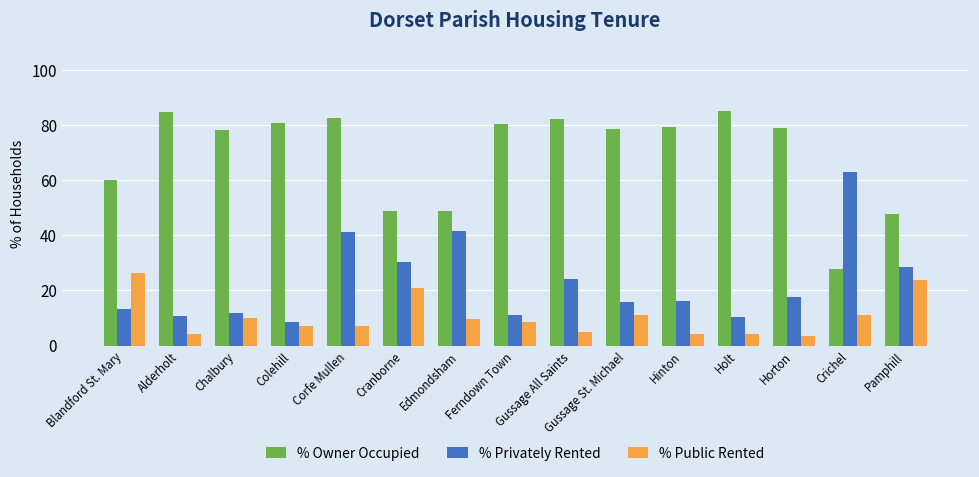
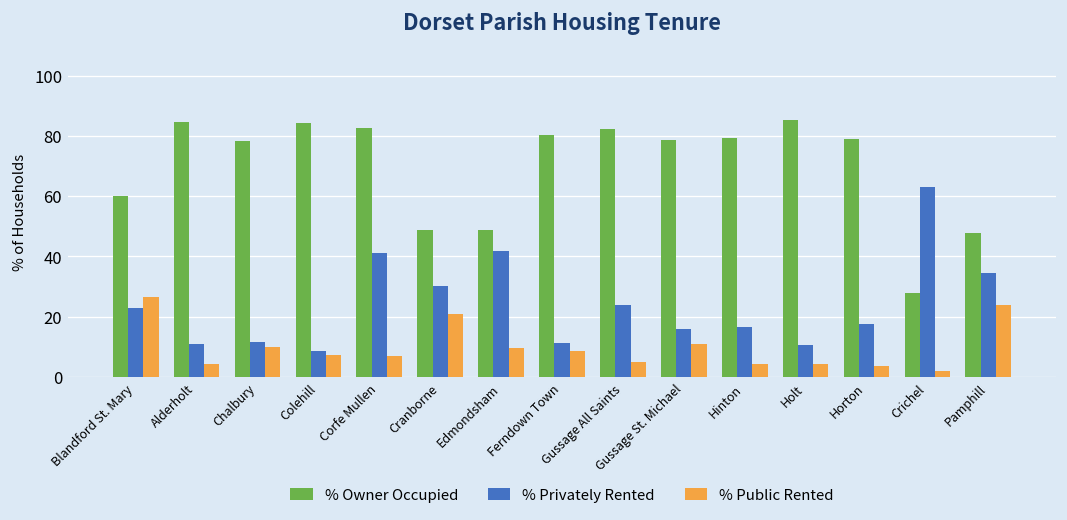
  {
    "% Owner Occupied": {
      "Blandford St. Mary": 60,
      "Alderholt": 85,
      "Chalbury": 78,
-     "Colehill": 81,
+     "Colehill": 84,
      "Corfe Mullen": 83,
      "Cranborne": 49,
      "Edmondsham": 49,
      "Ferndown Town": 80,
      "Gussage All Saints": 82,
      "Gussage St. Michael": 79,
      "Hinton": 80,
      "Holt": 85,
      "Horton": 79,
      "Crichel": 28,
      "Pamphill": 48
    },
    "% Privately Rented": {
-     "Blandford St. Mary": 13,
+     "Blandford St. Mary": 23,
      "Alderholt": 11,
      "Chalbury": 12,
      "Colehill": 8,
      "Corfe Mullen": 41,
      "Cranborne": 30,
      "Edmondsham": 42,
      "Ferndown Town": 11,
      "Gussage All Saints": 24,
      "Gussage St. Michael": 16,
      "Hinton": 16,
      "Holt": 11,
      "Horton": 17,
      "Crichel": 63,
-     "Pamphill": 28
+     "Pamphill": 34
    },
    "% Public Rented": {
      "Blandford St. Mary": 26,
      "Alderholt": 4,
      "Chalbury": 10,
      "Colehill": 7,
      "Corfe Mullen": 7,
      "Cranborne": 21,
      "Edmondsham": 10,
      "Ferndown Town": 9,
      "Gussage All Saints": 5,
      "Gussage St. Michael": 11,
      "Hinton": 4,
      "Holt": 4,
      "Horton": 3,
-     "Crichel": 11,
+     "Crichel": 2,
      "Pamphill": 24
    }
  }
